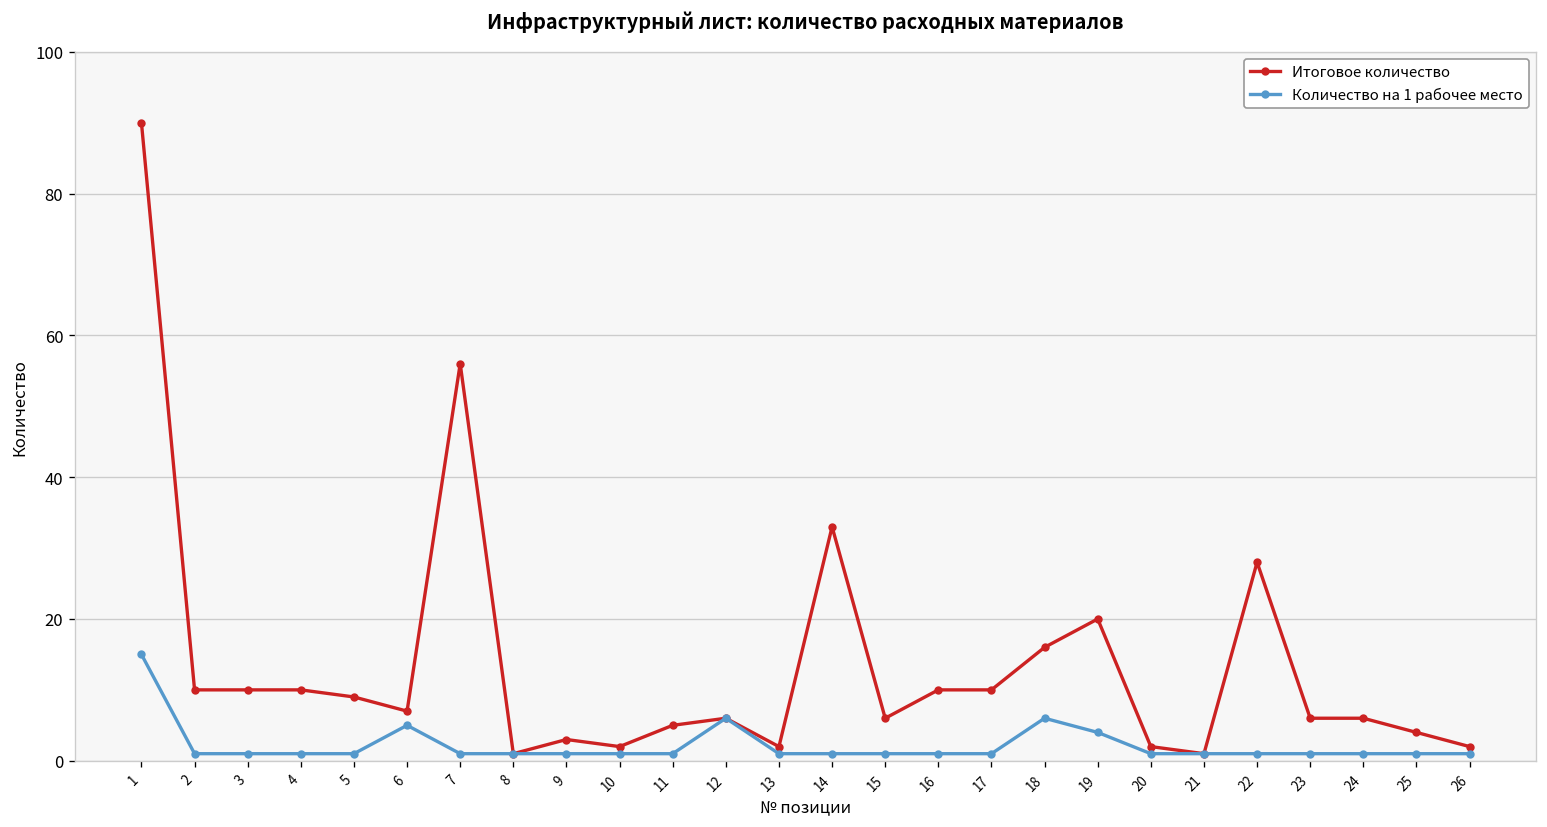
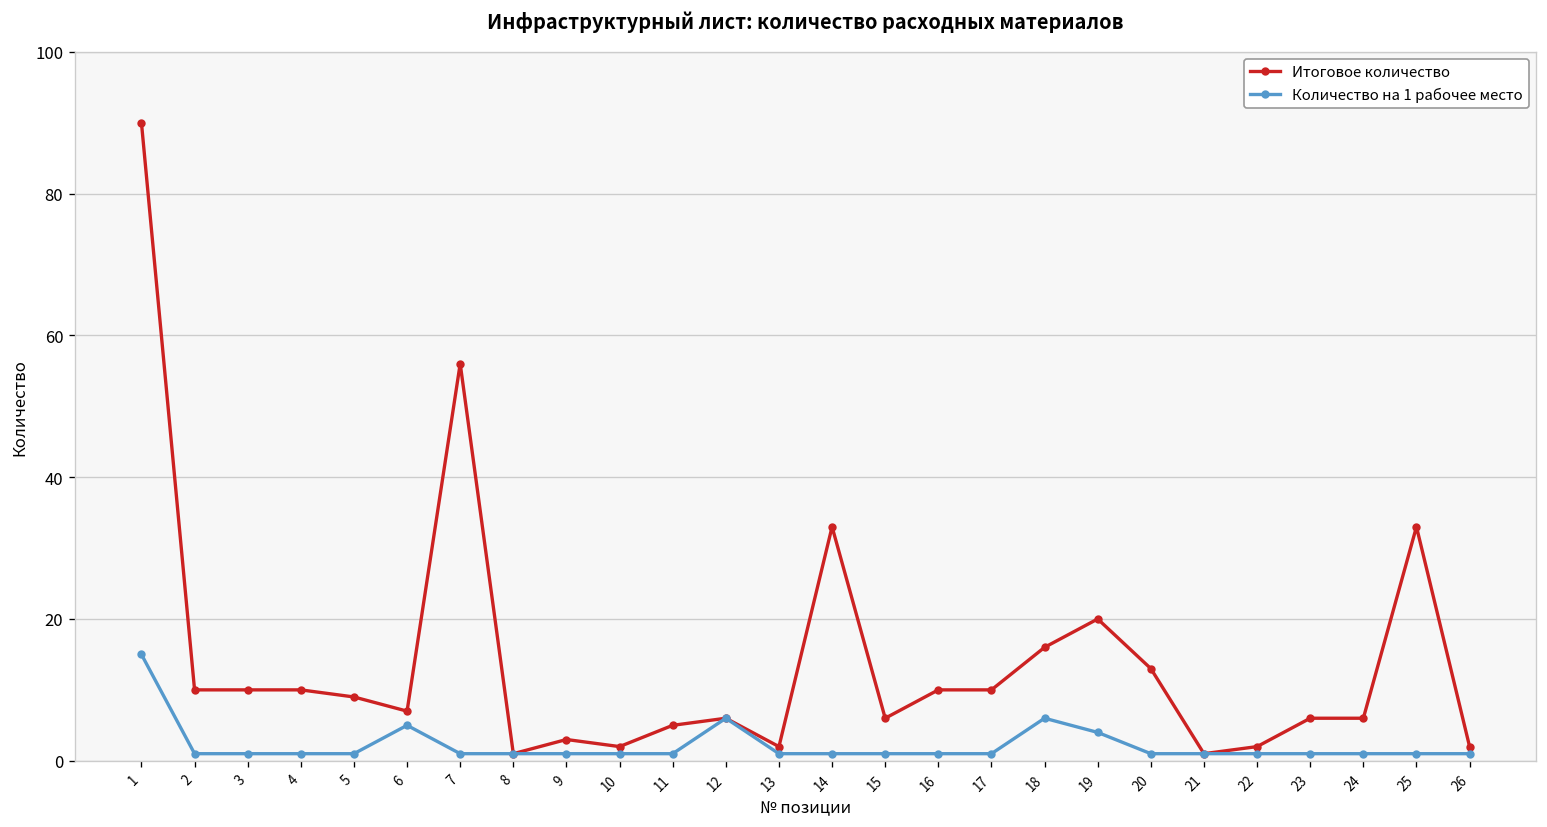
  {
    "Итоговое количество": {
      "1": 90,
      "2": 10,
      "3": 10,
      "4": 10,
      "5": 9,
      "6": 7,
      "7": 56,
      "9": 3,
      "10": 2,
      "11": 5,
      "13": 2,
      "14": 33,
      "15": 6,
      "16": 10,
      "17": 10,
      "18": 16,
      "19": 20,
-     "20": 2,
-     "22": 28,
+     "20": 13,
+     "22": 2,
      "23": 6,
      "24": 6,
-     "25": 4,
+     "25": 33,
      "26": 2
    },
    "Количество на 1 рабочее место": {
      "1": 15,
      "2": 1,
      "3": 1,
      "4": 1,
      "5": 1,
      "6": 5,
      "7": 1,
      "9": 1,
      "10": 1,
      "11": 1,
      "13": 1,
      "14": 1,
      "15": 1,
      "16": 1,
      "17": 1,
      "18": 6,
      "19": 4,
      "20": 1,
      "22": 1,
      "23": 1,
      "24": 1,
      "25": 1,
      "26": 1
    }
  }
